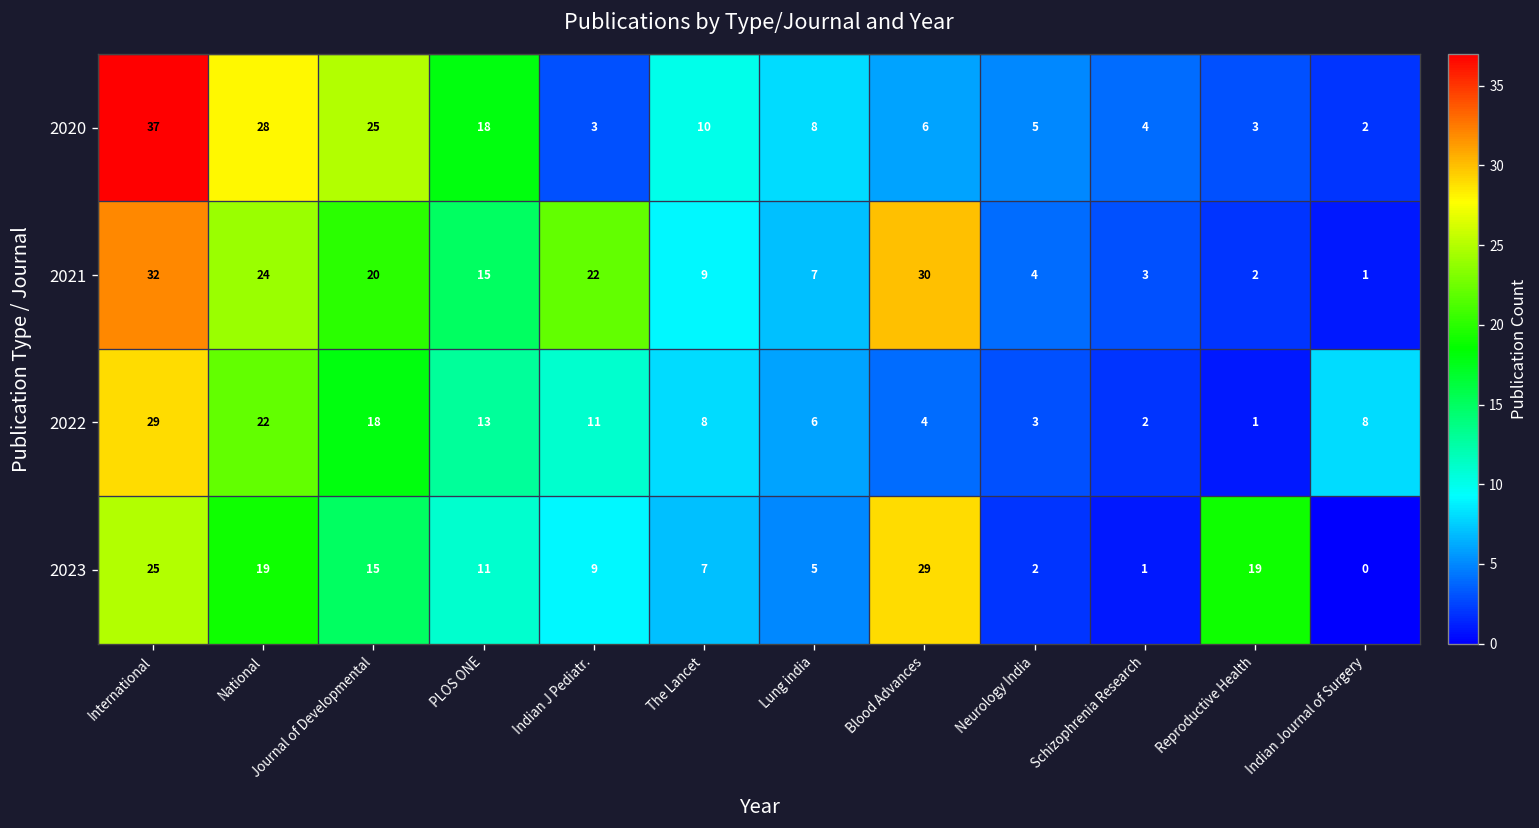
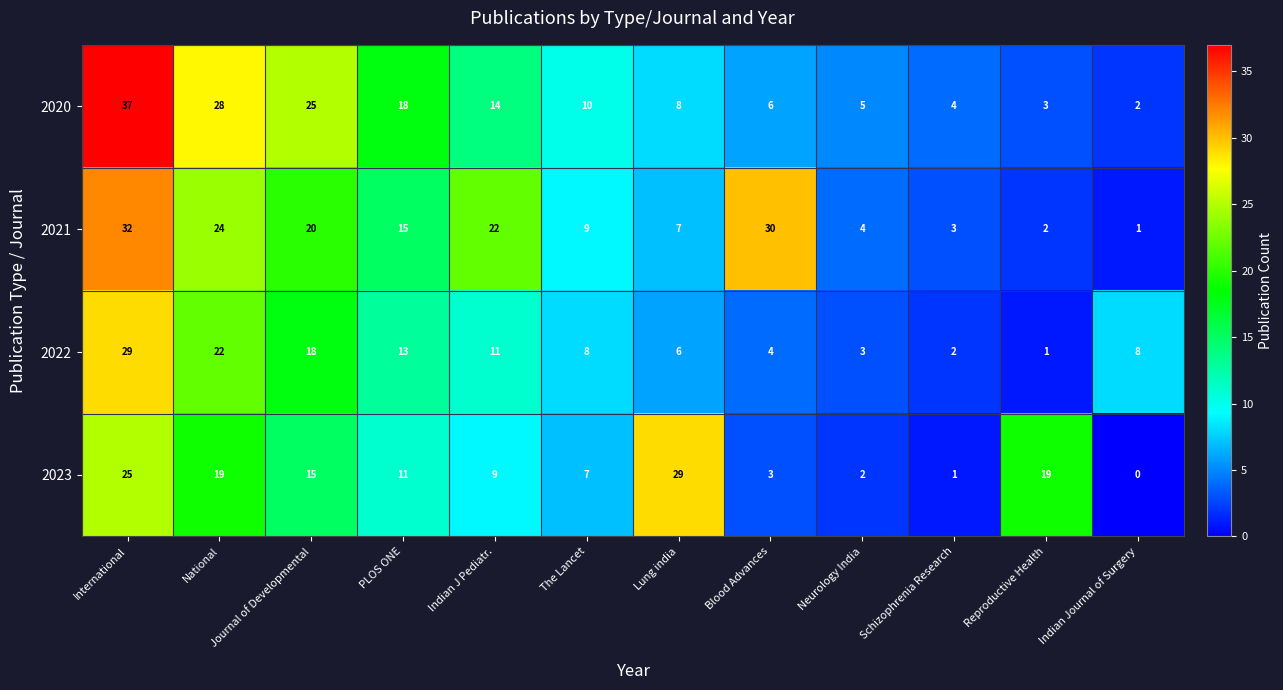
  {
    "2020": {
      "International": 37,
      "National": 28,
      "Journal of Developmental": 25,
      "PLOS ONE": 18,
-     "Indian J Pediatr.": 3,
+     "Indian J Pediatr.": 14,
      "The Lancet": 10,
      "Lung india": 8,
      "Blood Advances": 6,
      "Neurology India": 5,
      "Schizophrenia Research": 4,
      "Reproductive Health": 3,
      "Indian Journal of Surgery": 2
    },
    "2021": {
      "International": 32,
      "National": 24,
      "Journal of Developmental": 20,
      "PLOS ONE": 15,
      "Indian J Pediatr.": 22,
      "The Lancet": 9,
      "Lung india": 7,
      "Blood Advances": 30,
      "Neurology India": 4,
      "Schizophrenia Research": 3,
      "Reproductive Health": 2,
      "Indian Journal of Surgery": 1
    },
    "2022": {
      "International": 29,
      "National": 22,
      "Journal of Developmental": 18,
      "PLOS ONE": 13,
      "Indian J Pediatr.": 11,
      "The Lancet": 8,
      "Lung india": 6,
      "Blood Advances": 4,
      "Neurology India": 3,
      "Schizophrenia Research": 2,
      "Reproductive Health": 1,
      "Indian Journal of Surgery": 8
    },
    "2023": {
      "International": 25,
      "National": 19,
      "Journal of Developmental": 15,
      "PLOS ONE": 11,
      "Indian J Pediatr.": 9,
      "The Lancet": 7,
-     "Lung india": 5,
-     "Blood Advances": 29,
+     "Lung india": 29,
+     "Blood Advances": 3,
      "Neurology India": 2,
      "Schizophrenia Research": 1,
      "Reproductive Health": 19,
      "Indian Journal of Surgery": 0
    }
  }
